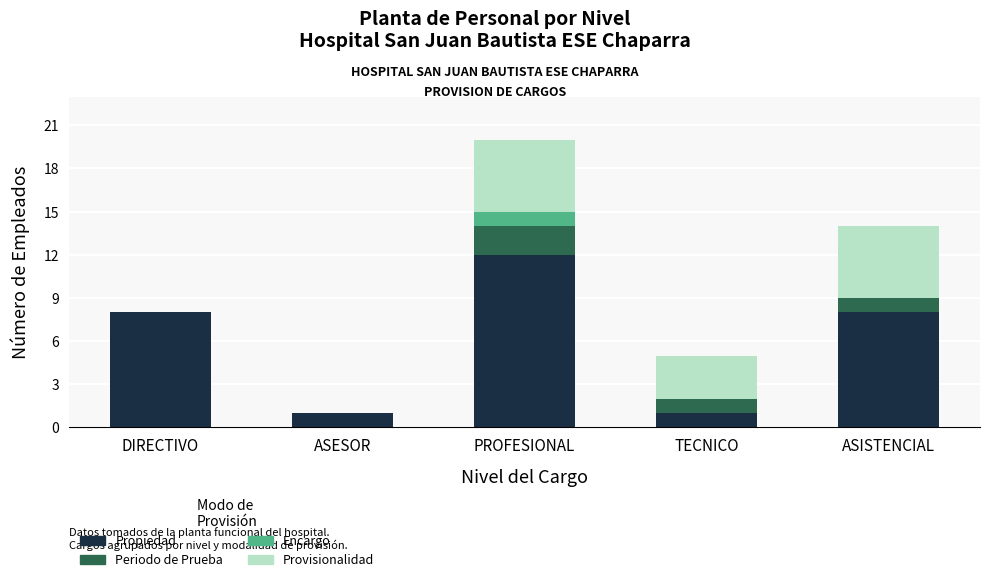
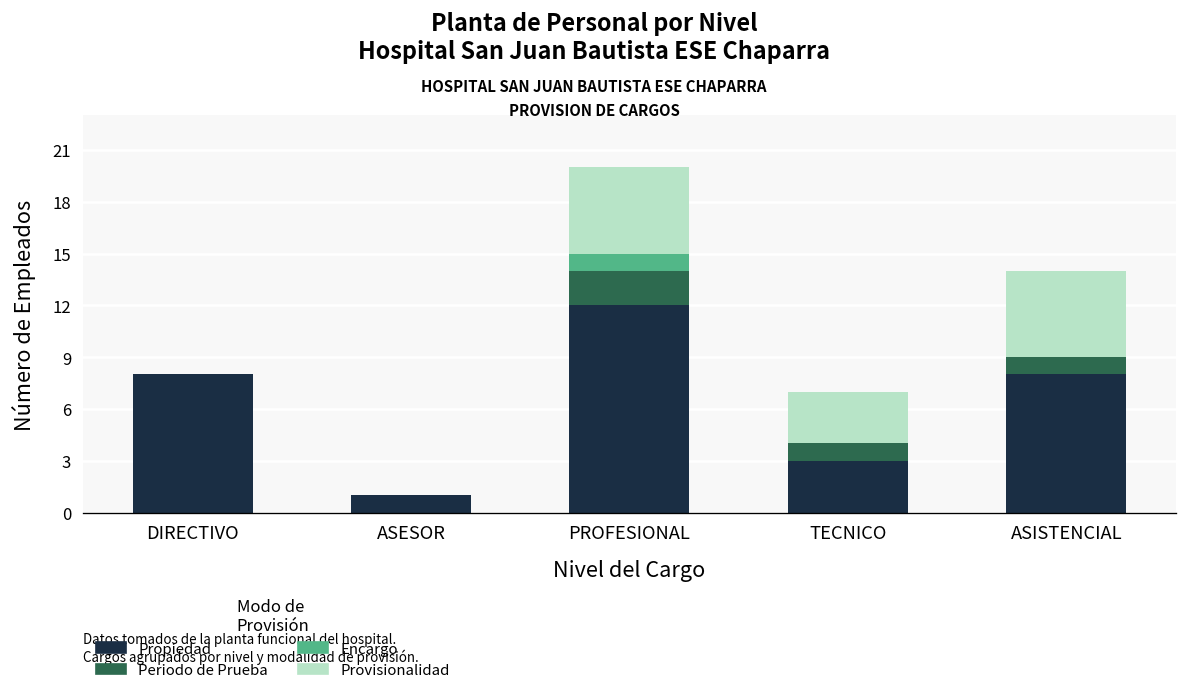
  {
    "Propiedad": {
      "DIRECTIVO": 8,
      "ASESOR": 1,
      "PROFESIONAL": 12,
-     "TECNICO": 1,
+     "TECNICO": 3,
      "ASISTENCIAL": 8
    },
    "Periodo de Prueba": {
      "DIRECTIVO": 0,
      "ASESOR": 0,
      "PROFESIONAL": 2,
      "TECNICO": 1,
      "ASISTENCIAL": 1
    },
    "Encargo": {
      "DIRECTIVO": 0,
      "ASESOR": 0,
      "PROFESIONAL": 1,
      "TECNICO": 0,
      "ASISTENCIAL": 0
    },
    "Provisionalidad": {
      "DIRECTIVO": 0,
      "ASESOR": 0,
      "PROFESIONAL": 5,
      "TECNICO": 3,
      "ASISTENCIAL": 5
    }
  }
